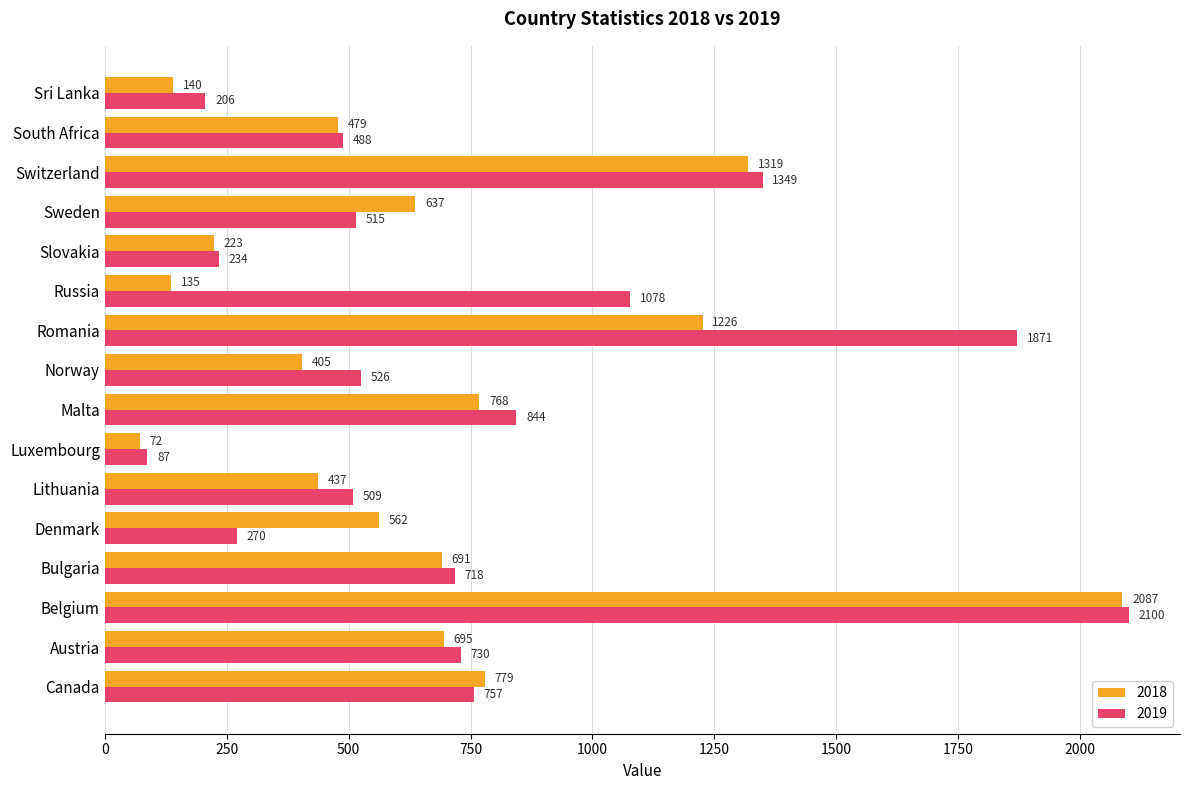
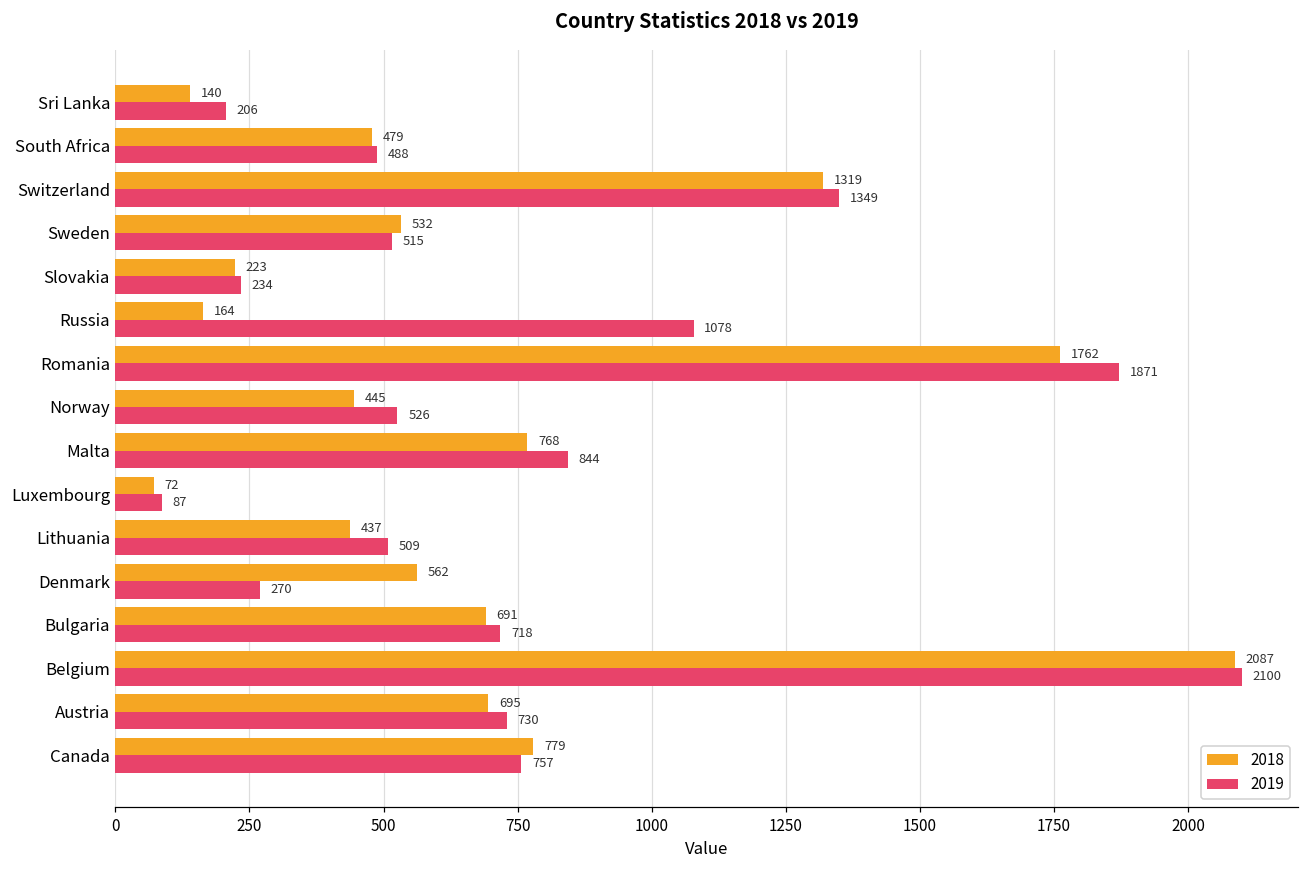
  {
    "2018": {
      "Sri Lanka": 140,
      "South Africa": 479,
      "Switzerland": 1319,
-     "Sweden": 637,
+     "Sweden": 532,
      "Slovakia": 223,
-     "Russia": 135,
-     "Romania": 1226,
-     "Norway": 405,
+     "Russia": 164,
+     "Romania": 1762,
+     "Norway": 445,
      "Malta": 768,
      "Luxembourg": 72,
      "Lithuania": 437,
      "Denmark": 562,
      "Bulgaria": 691,
      "Belgium": 2087,
      "Austria": 695,
      "Canada": 779
    },
    "2019": {
      "Sri Lanka": 206,
      "South Africa": 488,
      "Switzerland": 1349,
      "Sweden": 515,
      "Slovakia": 234,
      "Russia": 1078,
      "Romania": 1871,
      "Norway": 526,
      "Malta": 844,
      "Luxembourg": 87,
      "Lithuania": 509,
      "Denmark": 270,
      "Bulgaria": 718,
      "Belgium": 2100,
      "Austria": 730,
      "Canada": 757
    }
  }
